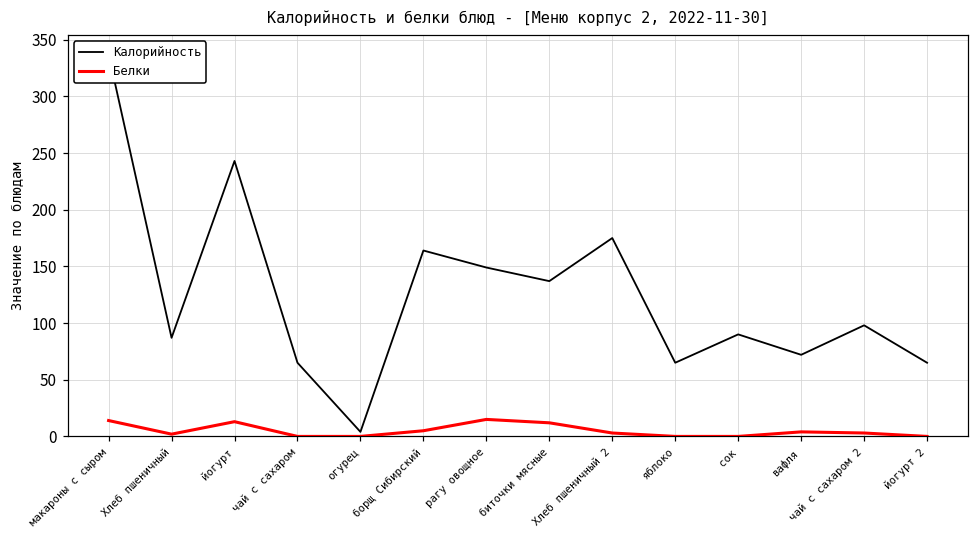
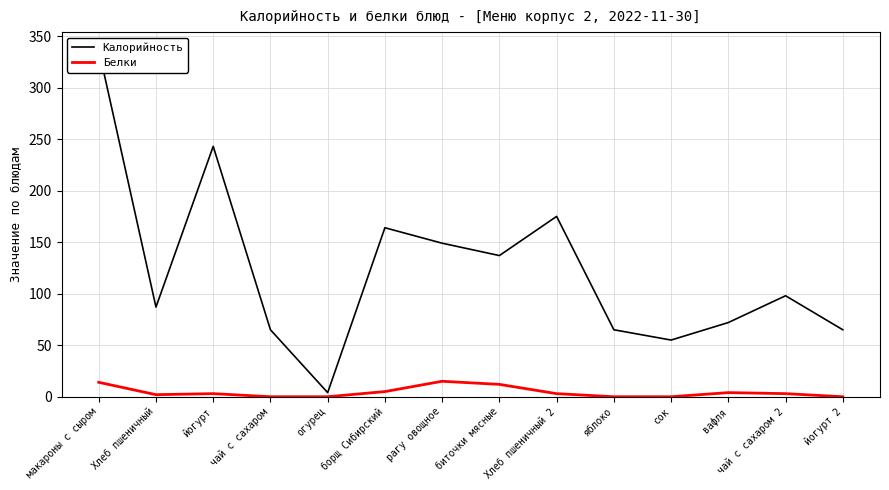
  {
    "Калорийность": {
      "Хлеб пшеничный": 87,
      "йогурт": 243,
      "чай с сахаром": 65,
      "огурец": 4,
      "борщ Сибирский": 164,
      "рагу овощное": 149,
      "биточки мясные": 137,
      "Хлеб пшеничный 2": 175,
      "яблоко": 65,
-     "сок": 90,
+     "сок": 55,
      "вафля": 72,
      "чай с сахаром 2": 98,
      "йогурт 2": 65
    },
    "Белки": {
      "макароны с сыром": 14,
      "Хлеб пшеничный": 2,
-     "йогурт": 13,
+     "йогурт": 3,
      "чай с сахаром": 0,
      "огурец": 0,
      "борщ Сибирский": 5,
      "рагу овощное": 15,
      "биточки мясные": 12,
      "Хлеб пшеничный 2": 3,
      "яблоко": 0,
      "сок": 0,
      "вафля": 4,
      "чай с сахаром 2": 3,
      "йогурт 2": 0
    }
  }
